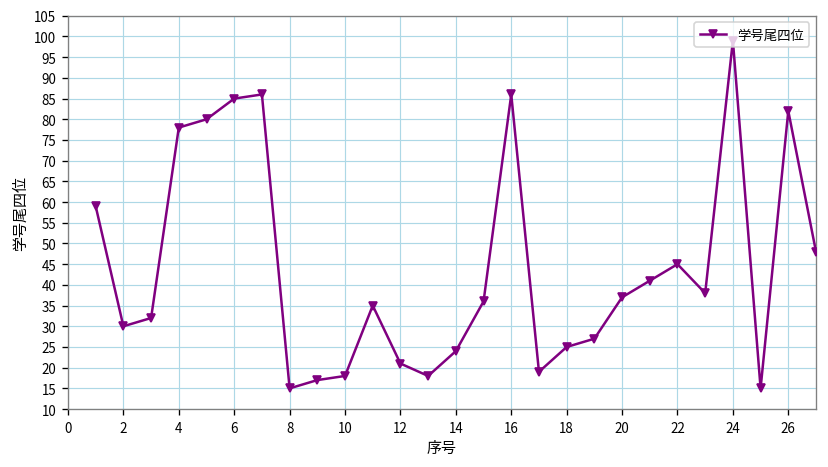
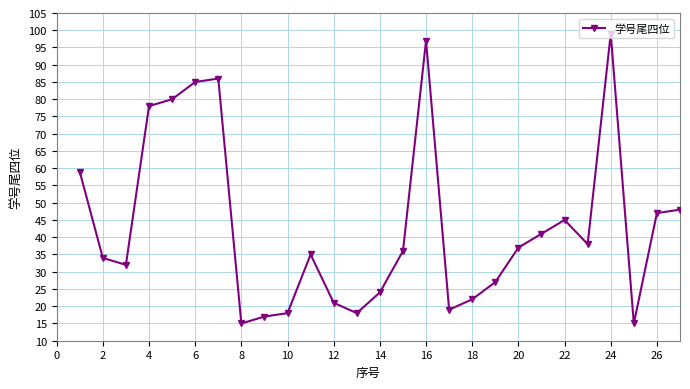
  {
-   "2": 30,
+   "2": 34,
    "4": 78,
    "6": 85,
    "8": 15,
    "10": 18,
    "12": 21,
    "14": 24,
-   "16": 86,
-   "18": 25,
+   "16": 97,
+   "18": 22,
    "20": 37,
    "22": 45,
-   "26": 82
+   "26": 47
  }
